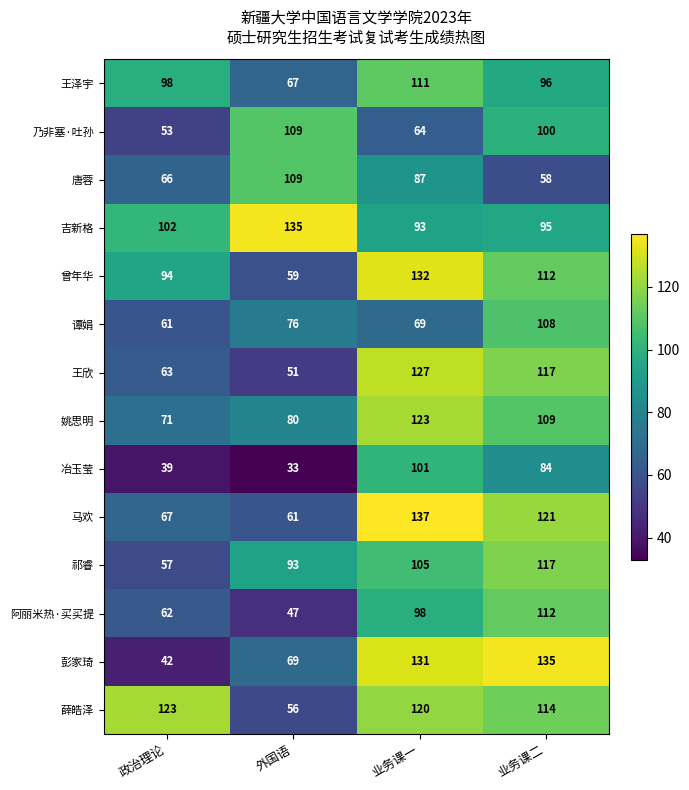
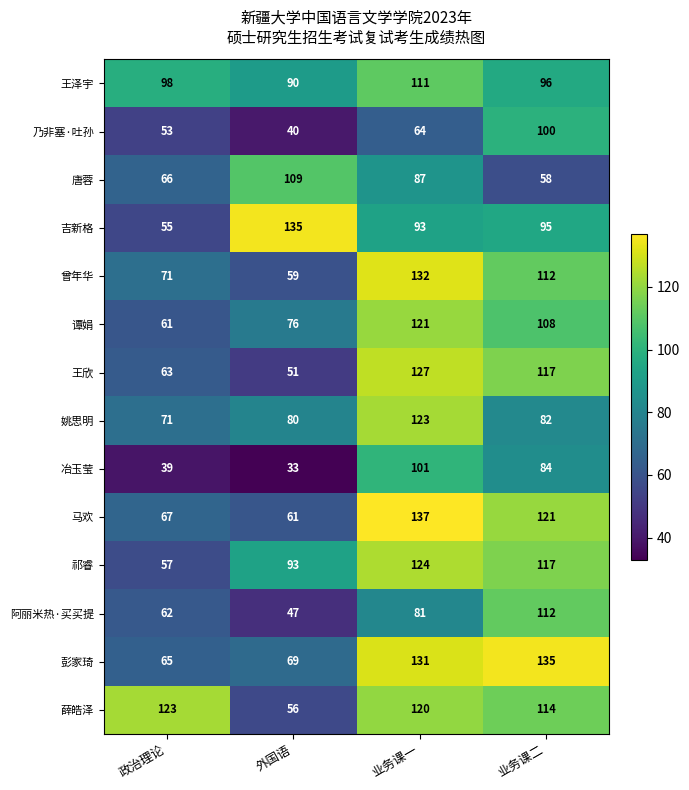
  {
    "王泽宇": {
      "政治理论": 98,
-     "外国语": 67,
+     "外国语": 90,
      "业务课一": 111,
      "业务课二": 96
    },
    "乃非塞·吐孙": {
      "政治理论": 53,
-     "外国语": 109,
+     "外国语": 40,
      "业务课一": 64,
      "业务课二": 100
    },
    "唐蓉": {
      "政治理论": 66,
      "外国语": 109,
      "业务课一": 87,
      "业务课二": 58
    },
    "吉新格": {
-     "政治理论": 102,
+     "政治理论": 55,
      "外国语": 135,
      "业务课一": 93,
      "业务课二": 95
    },
    "曾年华": {
-     "政治理论": 94,
+     "政治理论": 71,
      "外国语": 59,
      "业务课一": 132,
      "业务课二": 112
    },
    "谭娟": {
      "政治理论": 61,
      "外国语": 76,
-     "业务课一": 69,
+     "业务课一": 121,
      "业务课二": 108
    },
    "王欣": {
      "政治理论": 63,
      "外国语": 51,
      "业务课一": 127,
      "业务课二": 117
    },
    "姚思明": {
      "政治理论": 71,
      "外国语": 80,
      "业务课一": 123,
-     "业务课二": 109
+     "业务课二": 82
    },
    "冶玉莹": {
      "政治理论": 39,
      "外国语": 33,
      "业务课一": 101,
      "业务课二": 84
    },
    "马欢": {
      "政治理论": 67,
      "外国语": 61,
      "业务课一": 137,
      "业务课二": 121
    },
    "祁睿": {
      "政治理论": 57,
      "外国语": 93,
-     "业务课一": 105,
+     "业务课一": 124,
      "业务课二": 117
    },
    "阿丽米热·买买提": {
      "政治理论": 62,
      "外国语": 47,
-     "业务课一": 98,
+     "业务课一": 81,
      "业务课二": 112
    },
    "彭家琦": {
-     "政治理论": 42,
+     "政治理论": 65,
      "外国语": 69,
      "业务课一": 131,
      "业务课二": 135
    },
    "薛皓泽": {
      "政治理论": 123,
      "外国语": 56,
      "业务课一": 120,
      "业务课二": 114
    }
  }
